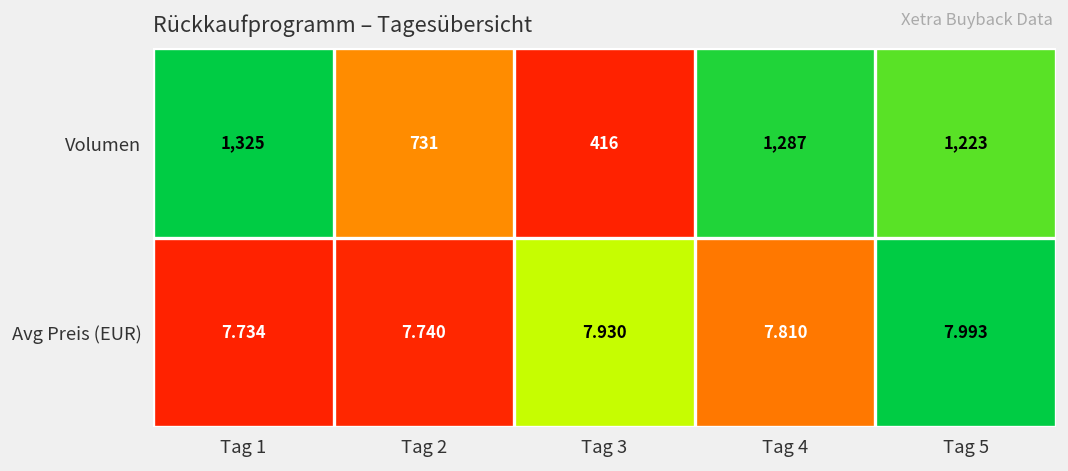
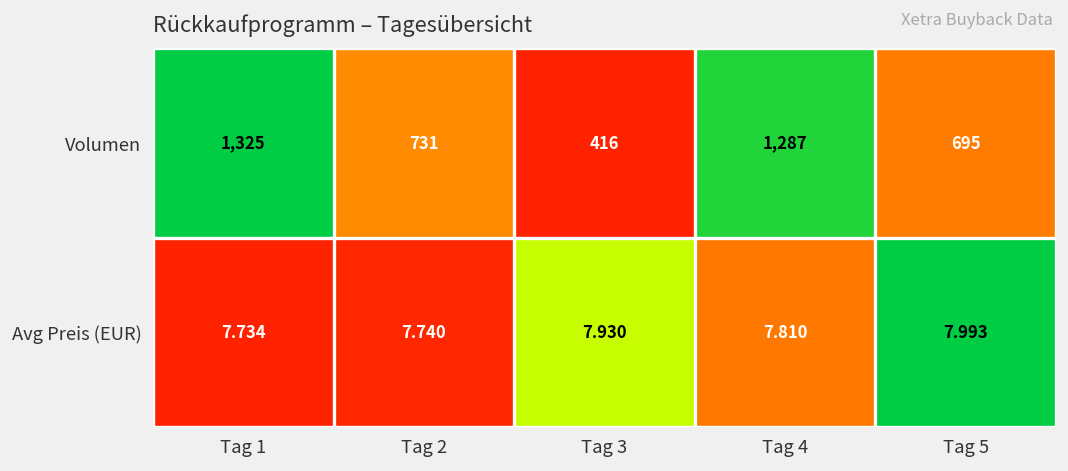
  {
    "Volumen": {
      "Tag 1": "1,325",
      "Tag 2": "731",
      "Tag 3": "416",
      "Tag 4": "1,287",
-     "Tag 5": "1,223"
+     "Tag 5": "695"
    },
    "Avg Preis (EUR)": {
      "Tag 1": "7.734",
      "Tag 2": "7.740",
      "Tag 3": "7.930",
      "Tag 4": "7.810",
      "Tag 5": "7.993"
    }
  }
